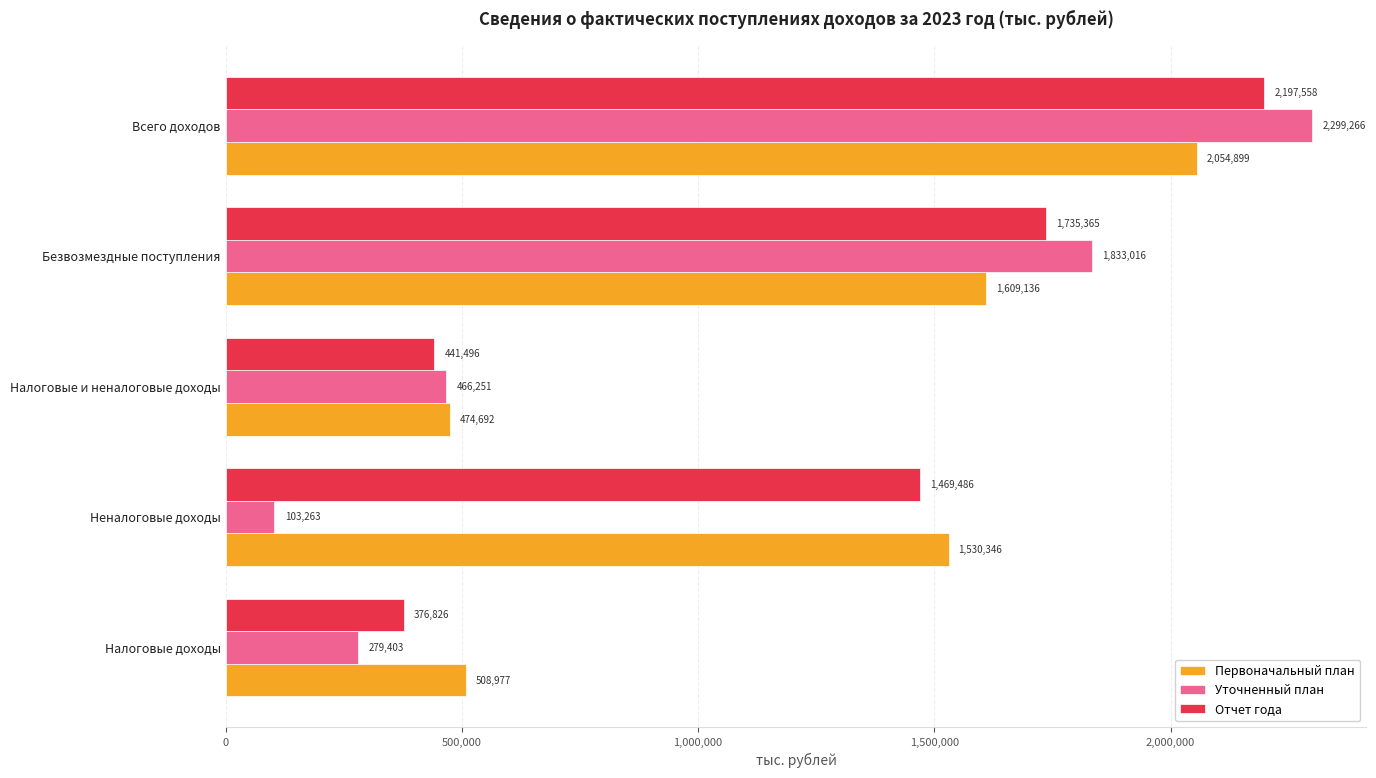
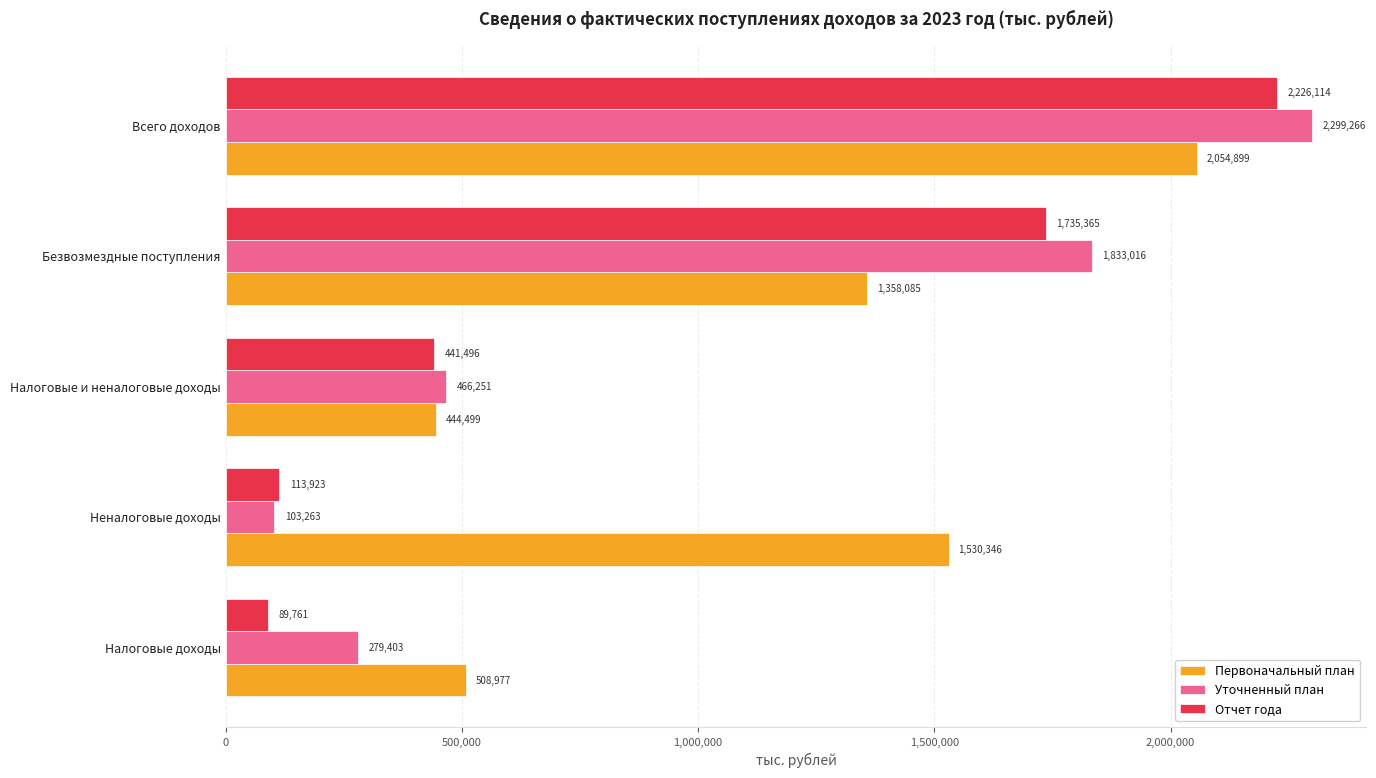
  {
    "Первоначальный план": {
      "Всего доходов": "2,054,899",
-     "Безвозмездные поступления": "1,609,136",
-     "Налоговые и неналоговые доходы": "474,692",
+     "Безвозмездные поступления": "1,358,085",
+     "Налоговые и неналоговые доходы": "444,499",
      "Неналоговые доходы": "1,530,346",
      "Налоговые доходы": "508,977"
    },
    "Уточненный план": {
      "Всего доходов": "2,299,266",
      "Безвозмездные поступления": "1,833,016",
      "Налоговые и неналоговые доходы": "466,251",
      "Неналоговые доходы": "103,263",
      "Налоговые доходы": "279,403"
    },
    "Отчет года": {
-     "Всего доходов": "2,197,558",
+     "Всего доходов": "2,226,114",
      "Безвозмездные поступления": "1,735,365",
      "Налоговые и неналоговые доходы": "441,496",
-     "Неналоговые доходы": "1,469,486",
-     "Налоговые доходы": "376,826"
+     "Неналоговые доходы": "113,923",
+     "Налоговые доходы": "89,761"
    }
  }
